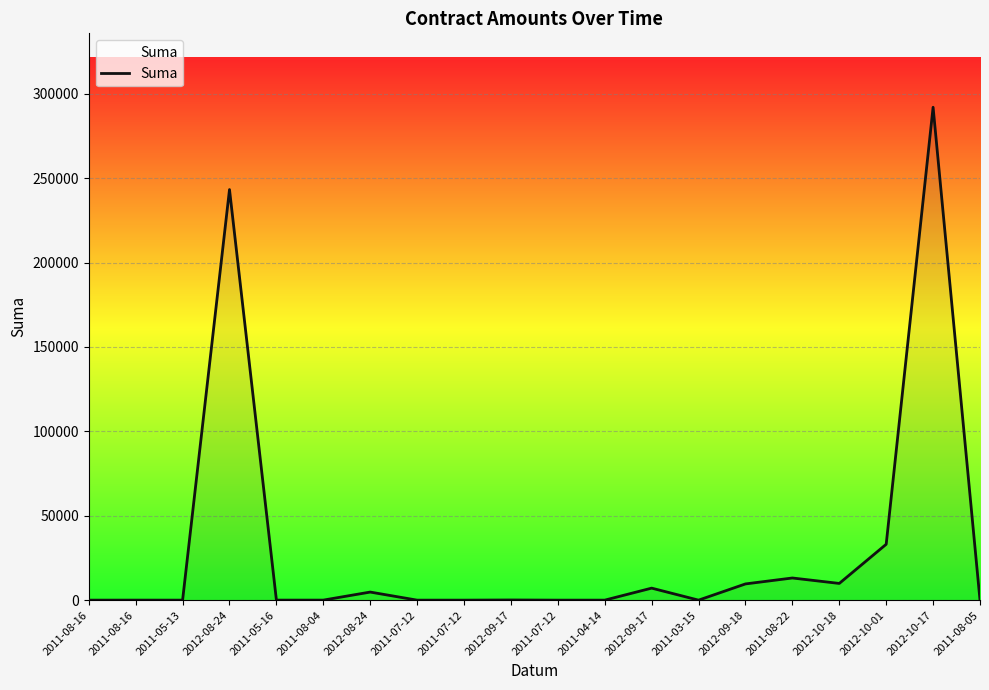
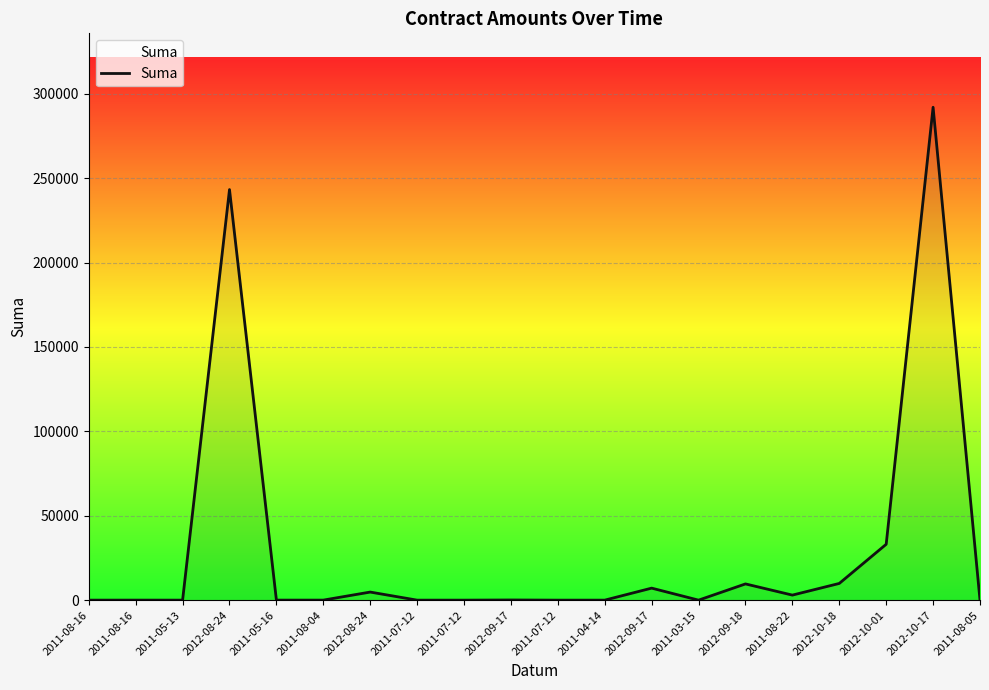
  {
    "2011-05-13": 0,
    "2011-05-16": 0,
    "2011-08-04": 0,
    "2011-04-14": 0,
    "2011-03-15": 0,
    "2012-09-18": 10000,
-   "2011-08-22": 13000,
+   "2011-08-22": 3000,
    "2012-10-18": 10000,
    "2012-10-01": 33000,
    "2012-10-17": 292000,
    "2011-08-05": 0
  }
